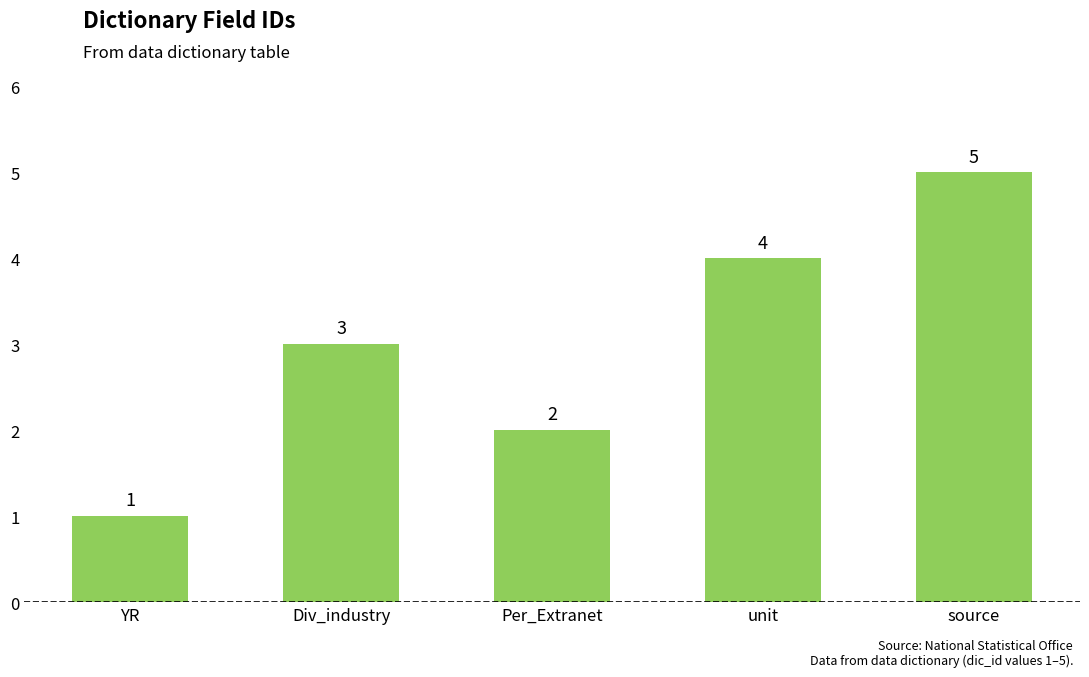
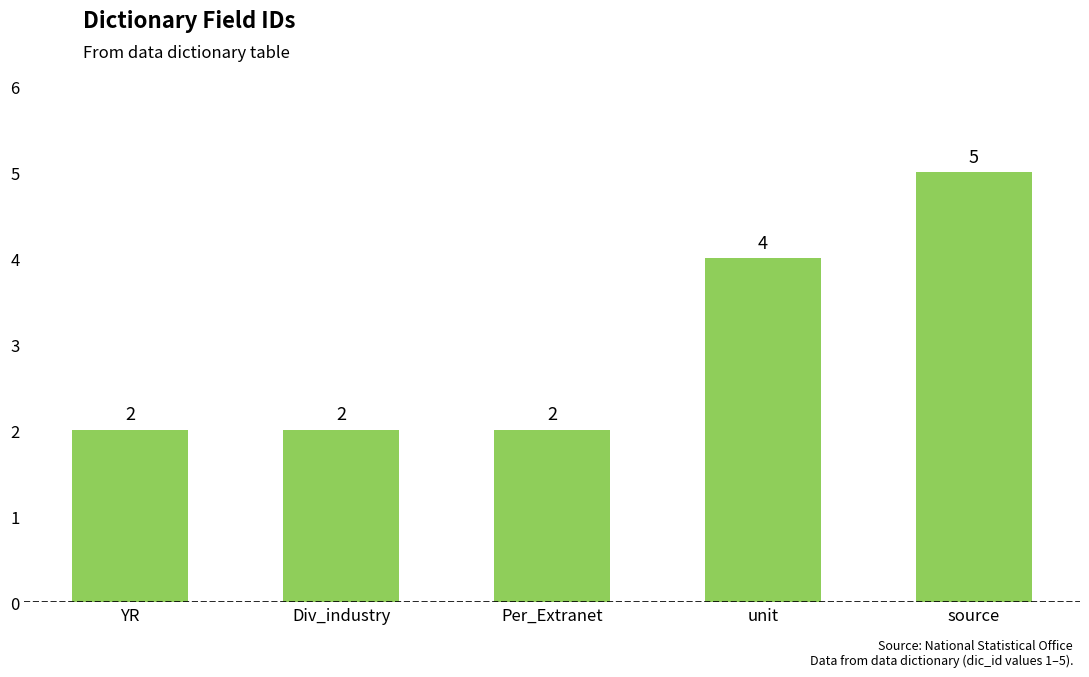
  {
-   "YR": 1,
-   "Div_industry": 3,
+   "YR": 2,
+   "Div_industry": 2,
    "Per_Extranet": 2,
    "unit": 4,
    "source": 5
  }
